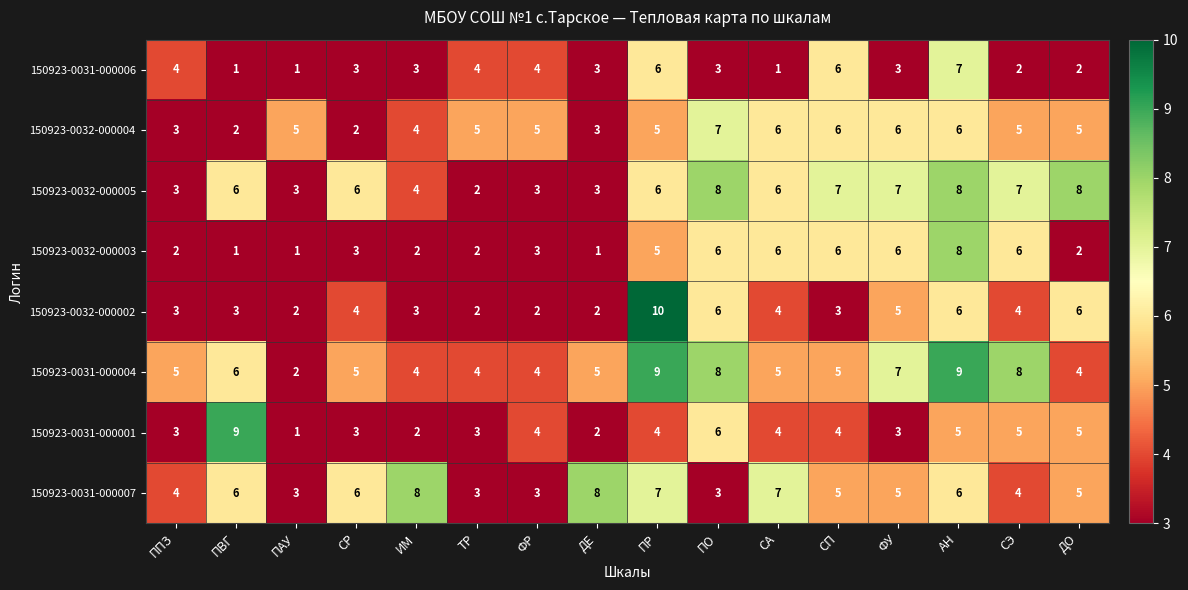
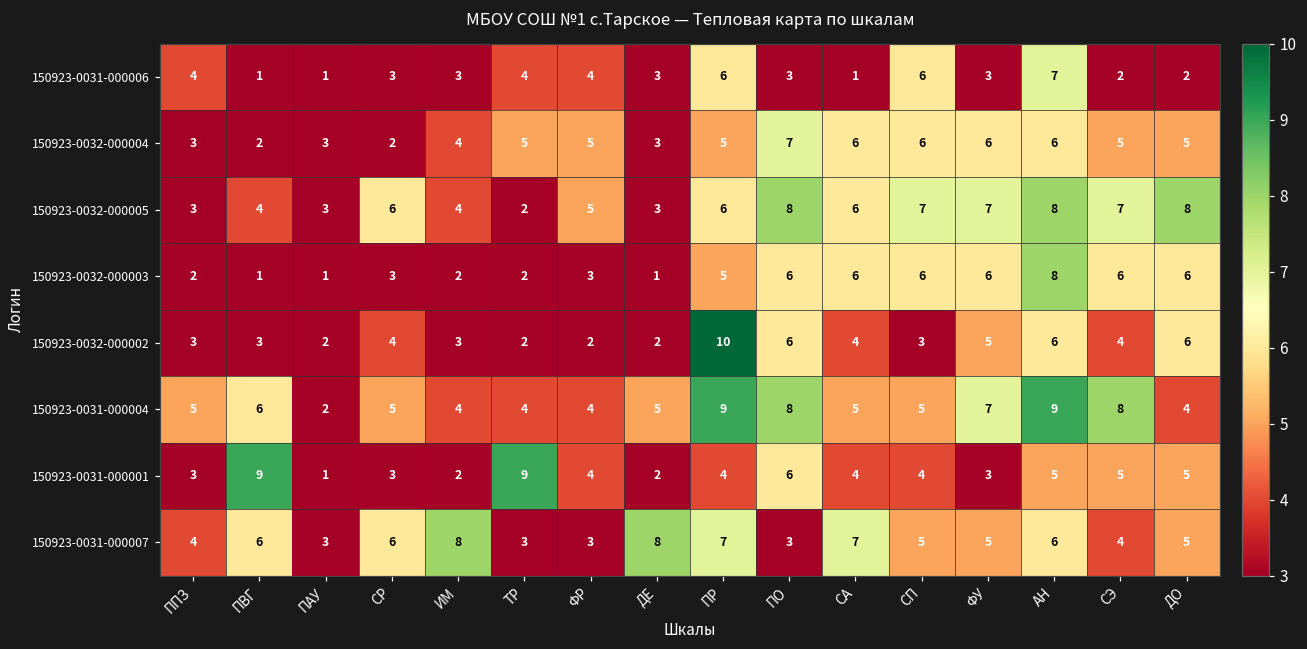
  {
    "150923-0031-000006": {
      "ППЗ": 4,
      "ПВГ": 1,
      "ПАУ": 1,
      "СР": 3,
      "ИМ": 3,
      "ТР": 4,
      "ФР": 4,
      "ДЕ": 3,
      "ПР": 6,
      "ПО": 3,
      "СА": 1,
      "СП": 6,
      "ФУ": 3,
      "АН": 7,
      "СЭ": 2,
      "ДО": 2
    },
    "150923-0032-000004": {
      "ППЗ": 3,
      "ПВГ": 2,
-     "ПАУ": 5,
+     "ПАУ": 3,
      "СР": 2,
      "ИМ": 4,
      "ТР": 5,
      "ФР": 5,
      "ДЕ": 3,
      "ПР": 5,
      "ПО": 7,
      "СА": 6,
      "СП": 6,
      "ФУ": 6,
      "АН": 6,
      "СЭ": 5,
      "ДО": 5
    },
    "150923-0032-000005": {
      "ППЗ": 3,
-     "ПВГ": 6,
+     "ПВГ": 4,
      "ПАУ": 3,
      "СР": 6,
      "ИМ": 4,
      "ТР": 2,
-     "ФР": 3,
+     "ФР": 5,
      "ДЕ": 3,
      "ПР": 6,
      "ПО": 8,
      "СА": 6,
      "СП": 7,
      "ФУ": 7,
      "АН": 8,
      "СЭ": 7,
      "ДО": 8
    },
    "150923-0032-000003": {
      "ППЗ": 2,
      "ПВГ": 1,
      "ПАУ": 1,
      "СР": 3,
      "ИМ": 2,
      "ТР": 2,
      "ФР": 3,
      "ДЕ": 1,
      "ПР": 5,
      "ПО": 6,
      "СА": 6,
      "СП": 6,
      "ФУ": 6,
      "АН": 8,
      "СЭ": 6,
-     "ДО": 2
+     "ДО": 6
    },
    "150923-0032-000002": {
      "ППЗ": 3,
      "ПВГ": 3,
      "ПАУ": 2,
      "СР": 4,
      "ИМ": 3,
      "ТР": 2,
      "ФР": 2,
      "ДЕ": 2,
      "ПР": 10,
      "ПО": 6,
      "СА": 4,
      "СП": 3,
      "ФУ": 5,
      "АН": 6,
      "СЭ": 4,
      "ДО": 6
    },
    "150923-0031-000004": {
      "ППЗ": 5,
      "ПВГ": 6,
      "ПАУ": 2,
      "СР": 5,
      "ИМ": 4,
      "ТР": 4,
      "ФР": 4,
      "ДЕ": 5,
      "ПР": 9,
      "ПО": 8,
      "СА": 5,
      "СП": 5,
      "ФУ": 7,
      "АН": 9,
      "СЭ": 8,
      "ДО": 4
    },
    "150923-0031-000001": {
      "ППЗ": 3,
      "ПВГ": 9,
      "ПАУ": 1,
      "СР": 3,
      "ИМ": 2,
-     "ТР": 3,
+     "ТР": 9,
      "ФР": 4,
      "ДЕ": 2,
      "ПР": 4,
      "ПО": 6,
      "СА": 4,
      "СП": 4,
      "ФУ": 3,
      "АН": 5,
      "СЭ": 5,
      "ДО": 5
    },
    "150923-0031-000007": {
      "ППЗ": 4,
      "ПВГ": 6,
      "ПАУ": 3,
      "СР": 6,
      "ИМ": 8,
      "ТР": 3,
      "ФР": 3,
      "ДЕ": 8,
      "ПР": 7,
      "ПО": 3,
      "СА": 7,
      "СП": 5,
      "ФУ": 5,
      "АН": 6,
      "СЭ": 4,
      "ДО": 5
    }
  }
